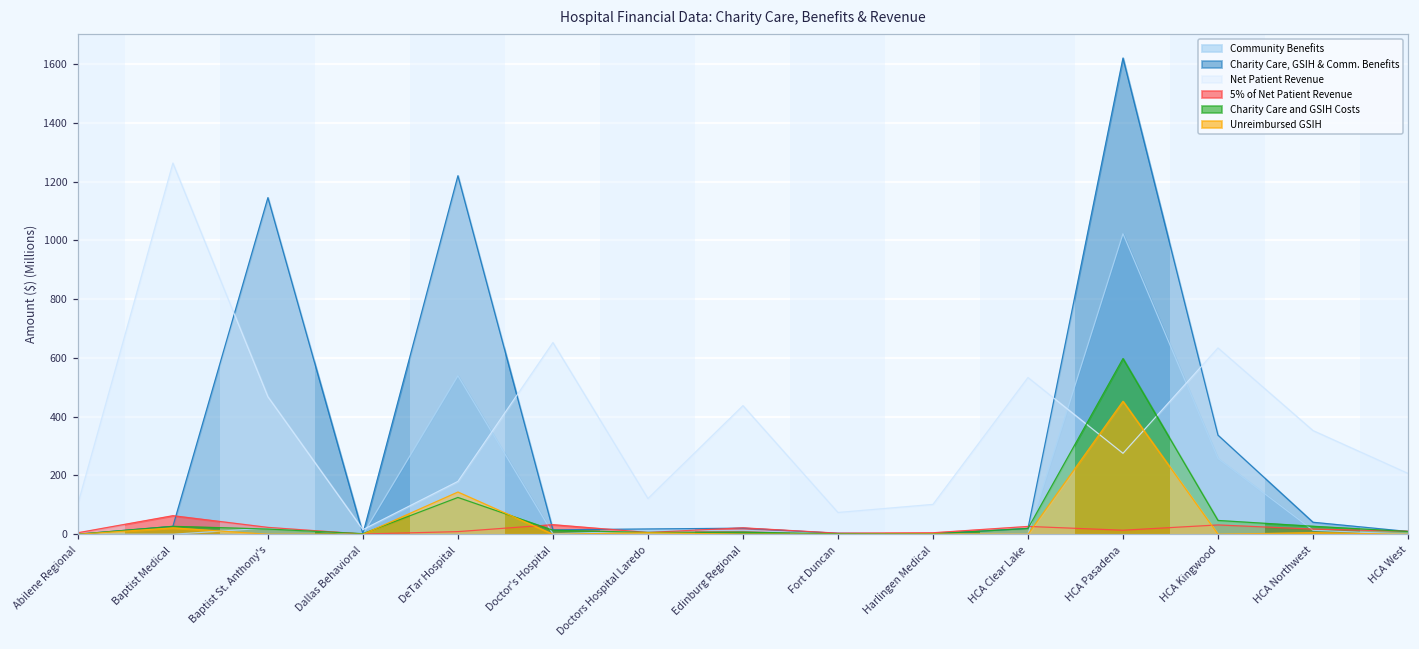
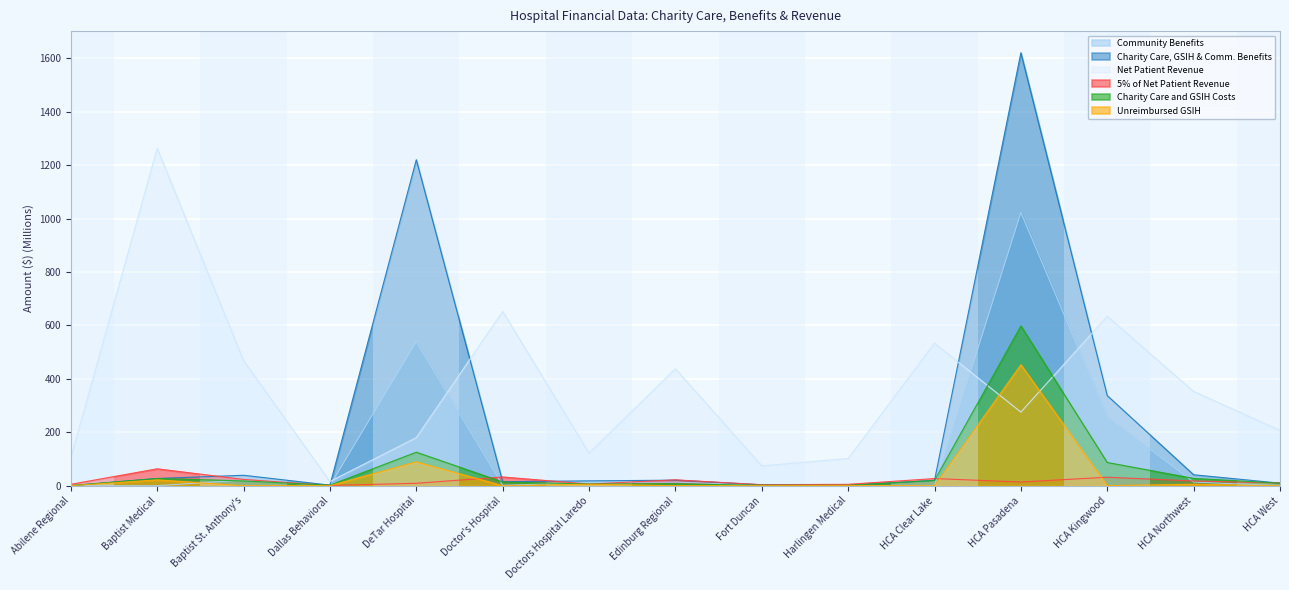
  {
    "Charity Care, GSIH & Comm. Benefits": {
-     "Baptist St. Anthony's": 1150,
+     "Baptist St. Anthony's": 40,
      "DeTar Hospital": 1220,
      "HCA Pasadena": 1620,
      "HCA Kingwood": 340,
      "HCA Northwest": 40
    },
    "5% of Net Patient Revenue": {
      "Baptist Medical": 60,
      "DeTar Hospital": 10,
      "Doctor's Hospital": 30,
      "HCA Pasadena": 10,
      "HCA Kingwood": 30
    },
    "Charity Care and GSIH Costs": {
      "DeTar Hospital": 130,
      "HCA Pasadena": 600,
-     "HCA Kingwood": 50,
+     "HCA Kingwood": 90,
      "HCA Northwest": 30
    },
    "Unreimbursed GSIH": {
      "Baptist St. Anthony's": 0,
-     "DeTar Hospital": 140,
+     "DeTar Hospital": 90,
      "HCA Pasadena": 450,
      "HCA Kingwood": 0
    }
  }
